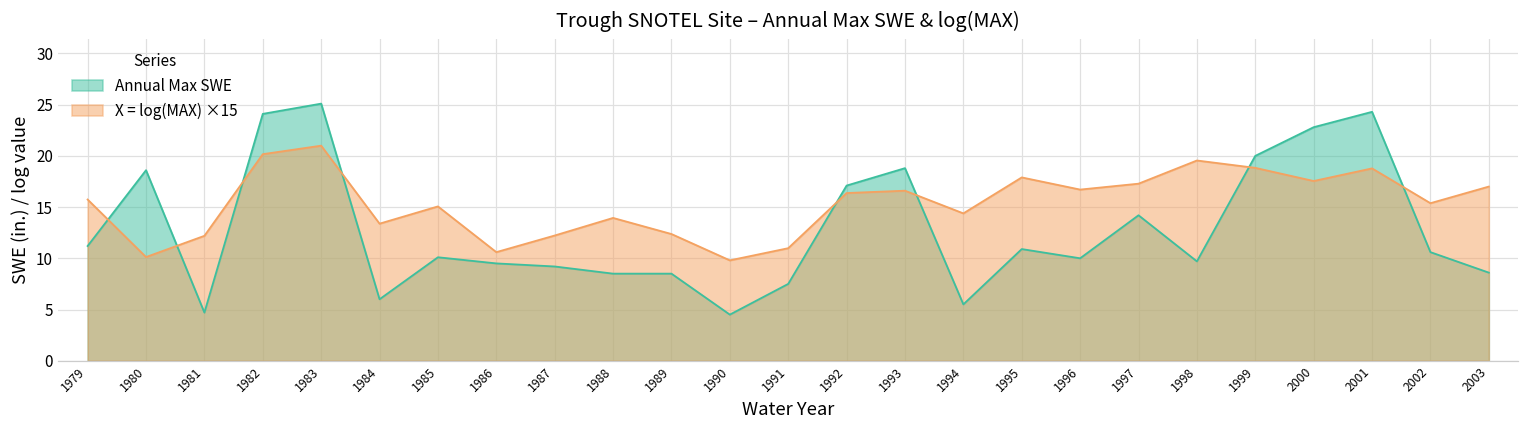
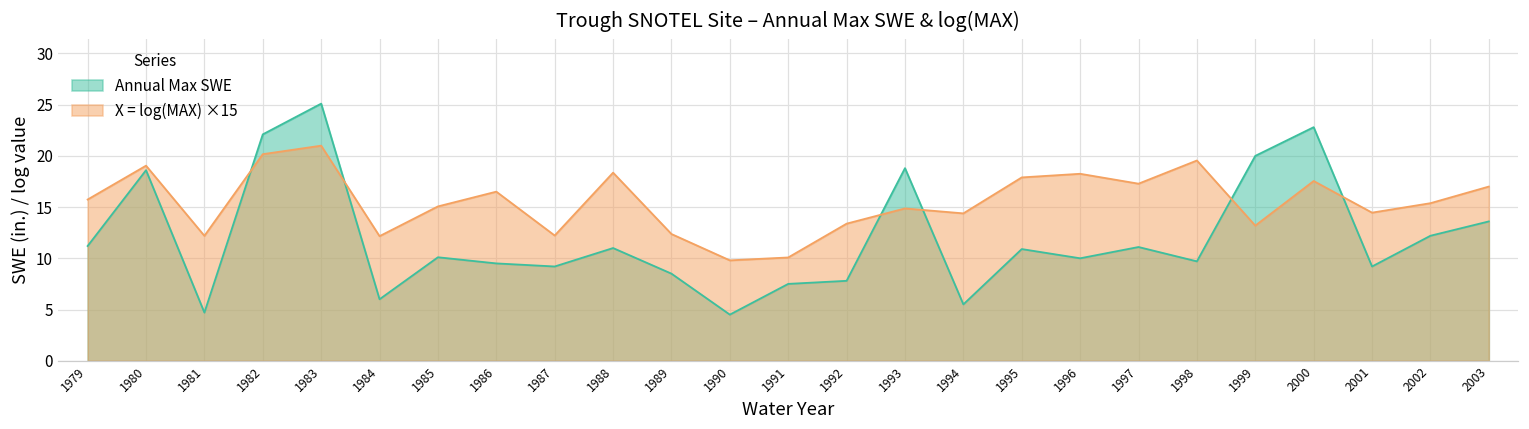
  {
    "Annual Max SWE": {
      "1979": 11,
      "1980": 19,
      "1981": 5,
-     "1982": 24,
+     "1982": 22,
      "1983": 25,
      "1984": 6,
      "1985": 10,
      "1986": 10,
      "1987": 9,
-     "1988": 9,
+     "1988": 11,
      "1989": 9,
      "1990": 5,
      "1991": 8,
-     "1992": 17,
+     "1992": 8,
      "1993": 19,
      "1994": 6,
      "1995": 11,
      "1996": 10,
-     "1997": 14,
+     "1997": 11,
      "1998": 10,
      "1999": 20,
      "2000": 23,
-     "2001": 24,
-     "2002": 11,
-     "2003": 9
+     "2001": 9,
+     "2002": 12,
+     "2003": 14
    },
    "X = log(MAX) ×15": {
      "1979": 16,
-     "1980": 10,
+     "1980": 19,
      "1981": 12,
      "1982": 20,
      "1983": 21,
-     "1984": 13,
+     "1984": 12,
      "1985": 15,
-     "1986": 11,
+     "1986": 17,
      "1987": 12,
-     "1988": 14,
+     "1988": 18,
      "1989": 12,
      "1990": 10,
-     "1991": 11,
-     "1992": 16,
-     "1993": 17,
+     "1991": 10,
+     "1992": 13,
+     "1993": 15,
      "1994": 14,
      "1995": 18,
-     "1996": 17,
+     "1996": 18,
      "1997": 17,
      "1998": 20,
-     "1999": 19,
+     "1999": 13,
      "2000": 18,
-     "2001": 19,
+     "2001": 14,
      "2002": 15,
      "2003": 17
    }
  }
